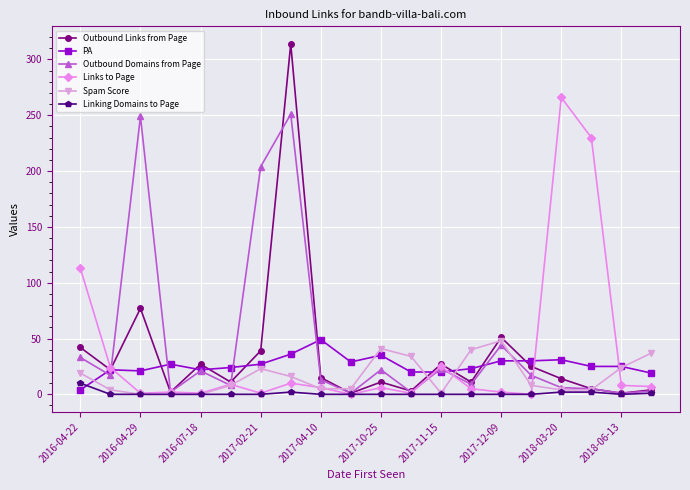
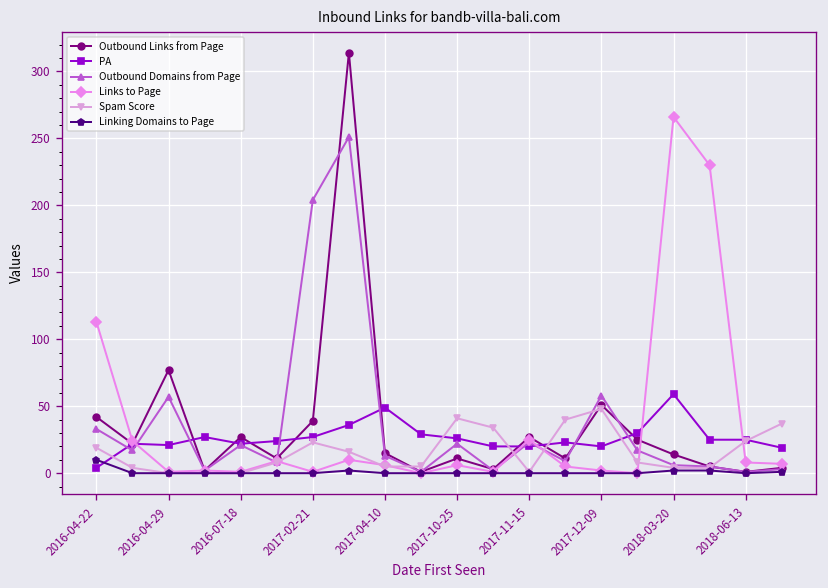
  {
    "PA": {
      "2016-04-22": 4,
      "2016-04-29": 21,
      "2017-02-21": 27,
      "2017-04-10": 49,
-     "2017-10-25": 35,
+     "2017-10-25": 26,
      "2017-11-15": 20,
-     "2017-12-09": 30,
-     "2018-03-20": 31
+     "2017-12-09": 20,
+     "2018-03-20": 59
    },
    "Outbound Domains from Page": {
      "2016-04-22": 33,
-     "2016-04-29": 249,
+     "2016-04-29": 57,
      "2017-02-21": 204,
      "2017-10-25": 22,
-     "2017-12-09": 44
+     "2017-12-09": 58
    }
  }
